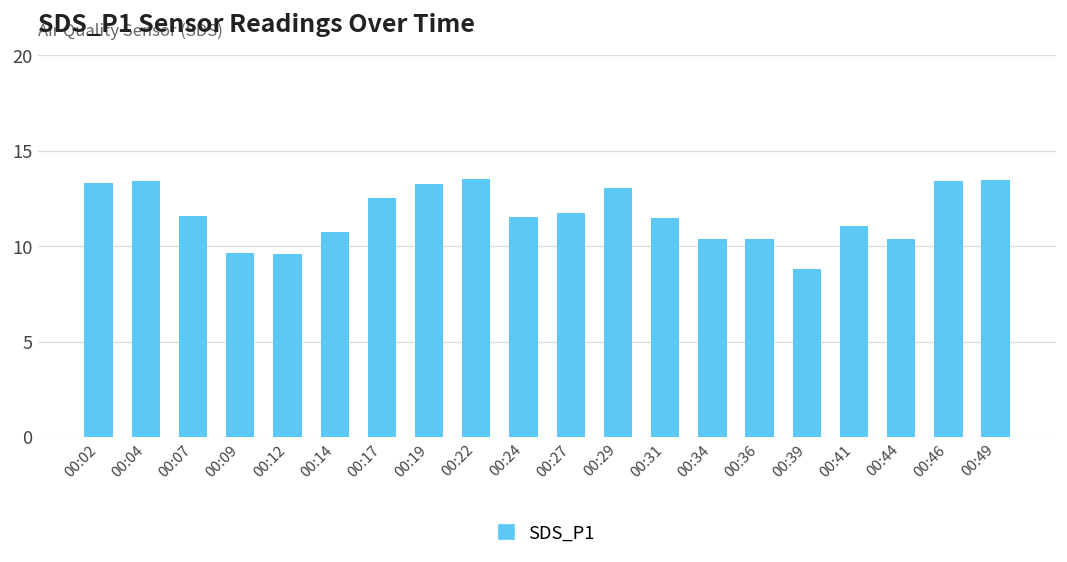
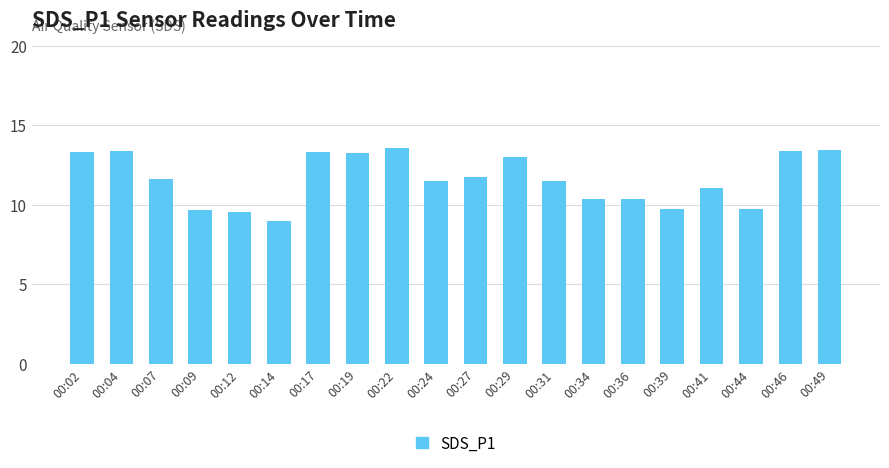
  {
    "00:02": 13.3,
    "00:04": 13.4,
    "00:07": 11.6,
    "00:09": 9.7,
    "00:12": 9.6,
-   "00:14": 10.8,
-   "00:17": 12.6,
+   "00:14": 9.0,
+   "00:17": 13.3,
    "00:19": 13.3,
    "00:22": 13.6,
    "00:24": 11.5,
    "00:27": 11.8,
    "00:29": 13.0,
    "00:31": 11.5,
    "00:34": 10.4,
    "00:36": 10.4,
-   "00:39": 8.8,
+   "00:39": 9.7,
    "00:41": 11.1,
-   "00:44": 10.4,
+   "00:44": 9.7,
    "00:46": 13.4,
    "00:49": 13.5
  }
